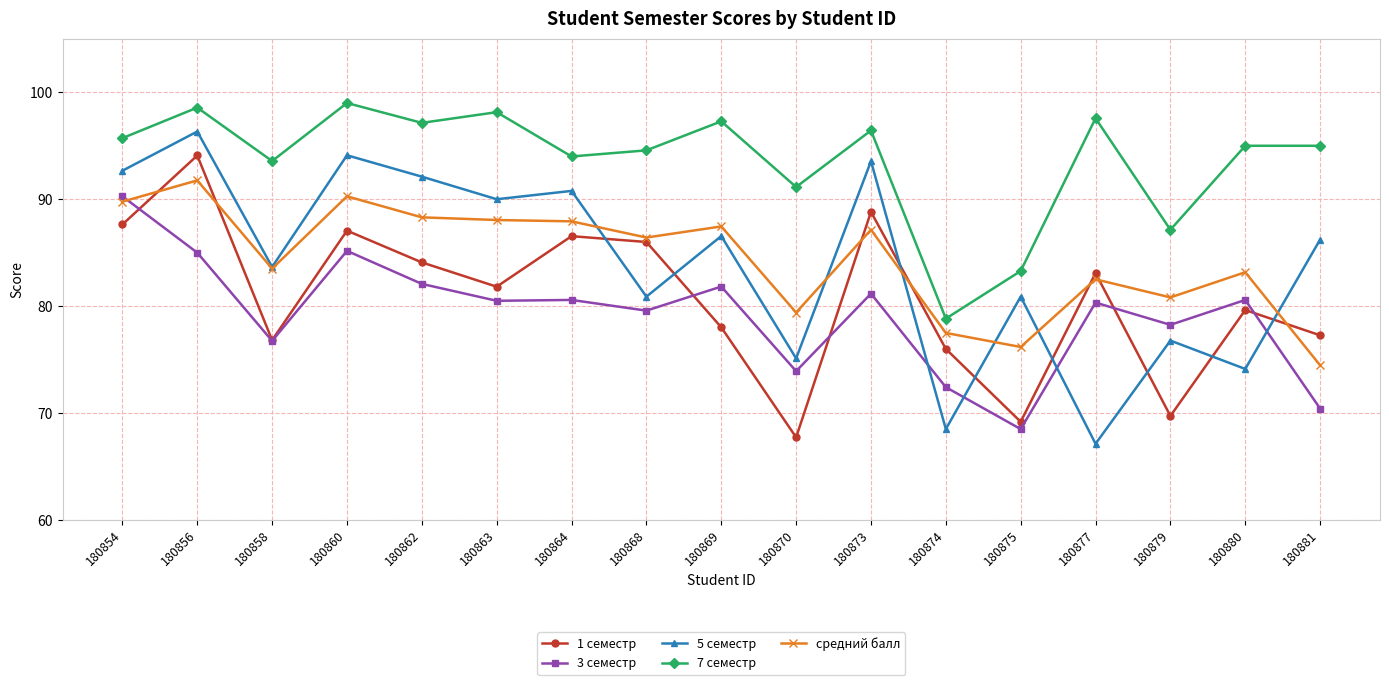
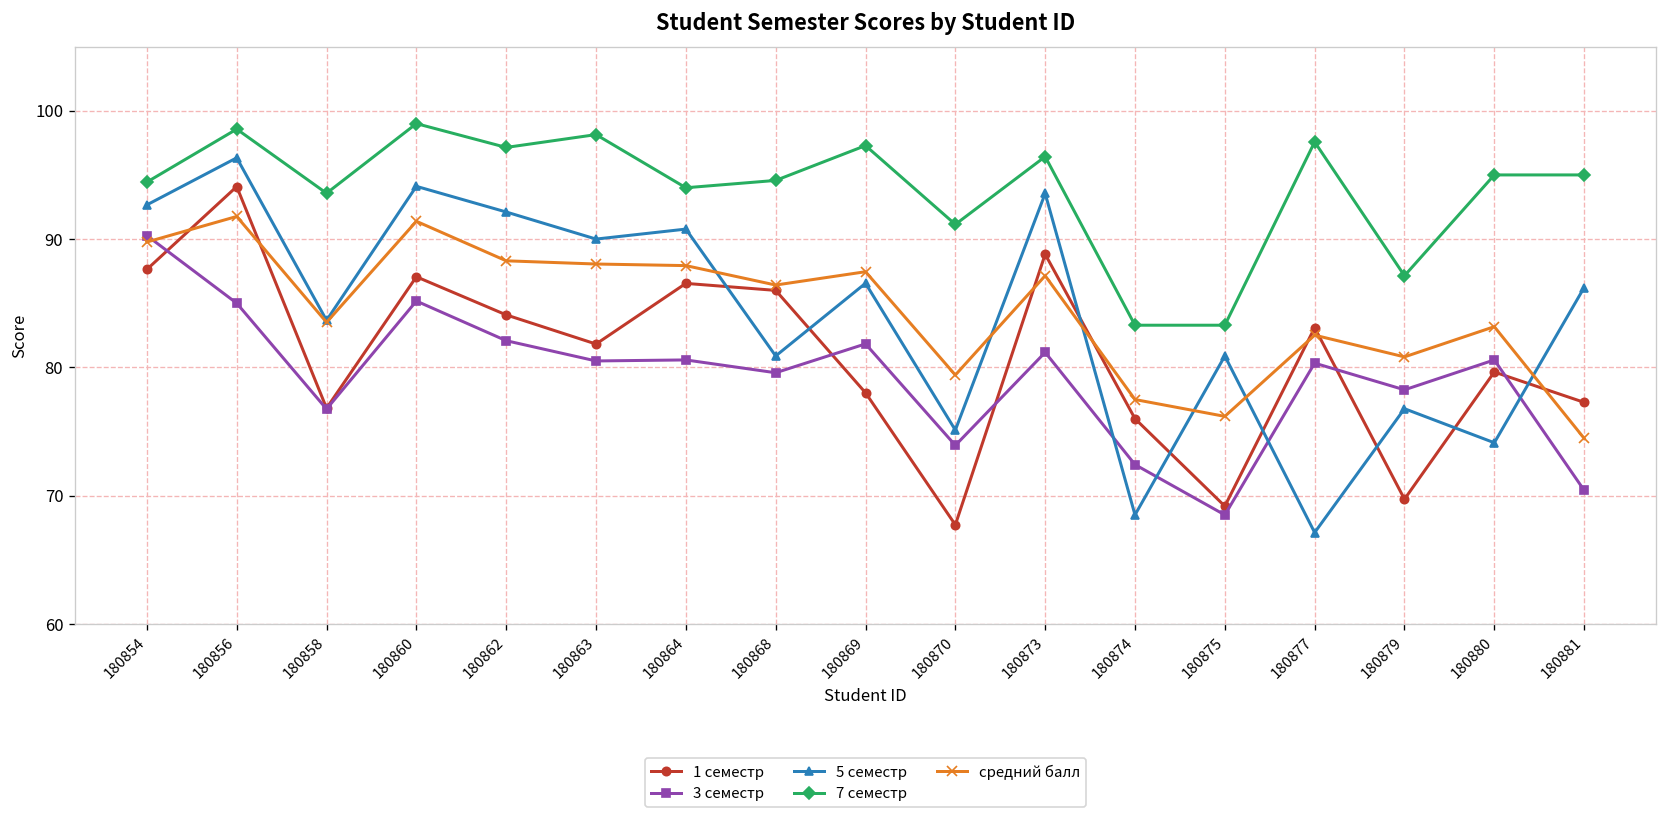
  {
    "1 семестр": {
      "180854": 87.6,
      "180856": 94.1,
      "180860": 87.1,
      "180862": 84.1,
      "180863": 81.8,
      "180864": 86.5,
      "180868": 86.0,
      "180869": 78.0,
      "180870": 67.7,
      "180873": 88.8,
      "180874": 76.0,
      "180875": 69.2,
      "180877": 83.1,
      "180879": 69.7,
      "180880": 79.6,
      "180881": 77.3
    },
    "3 семестр": {
      "180854": 90.3,
      "180856": 85.0,
      "180860": 85.2,
      "180862": 82.1,
      "180863": 80.5,
      "180864": 80.6,
      "180868": 79.6,
      "180869": 81.8,
      "180870": 73.9,
      "180873": 81.2,
      "180874": 72.4,
      "180875": 68.5,
      "180877": 80.3,
      "180879": 78.3,
      "180880": 80.6,
      "180881": 70.4
    },
    "5 семестр": {
      "180854": 92.7,
      "180856": 96.3,
      "180860": 94.1,
      "180862": 92.1,
      "180863": 90.0,
      "180864": 90.8,
      "180868": 80.9,
      "180869": 86.6,
      "180870": 75.1,
      "180873": 93.6,
      "180874": 68.5,
      "180875": 80.9,
      "180877": 67.1,
      "180879": 76.8,
      "180880": 74.1,
      "180881": 86.2
    },
    "7 семестр": {
-     "180854": 95.7,
+     "180854": 94.4,
      "180856": 98.6,
      "180858": 93.6,
      "180860": 99.0,
      "180862": 97.1,
      "180863": 98.1,
      "180864": 94.0,
      "180868": 94.6,
      "180869": 97.3,
      "180870": 91.1,
      "180873": 96.4,
-     "180874": 78.8,
+     "180874": 83.3,
      "180875": 83.3,
      "180877": 97.6,
      "180879": 87.1,
      "180880": 95.0,
      "180881": 95.0
    },
    "средний балл": {
      "180854": 89.8,
      "180856": 91.8,
-     "180860": 90.3,
+     "180860": 91.4,
      "180862": 88.3,
      "180863": 88.1,
      "180864": 87.9,
      "180868": 86.4,
      "180869": 87.5,
      "180870": 79.4,
      "180873": 87.1,
      "180874": 77.5,
      "180875": 76.2,
      "180877": 82.5,
      "180879": 80.8,
      "180880": 83.2,
      "180881": 74.5
    }
  }
